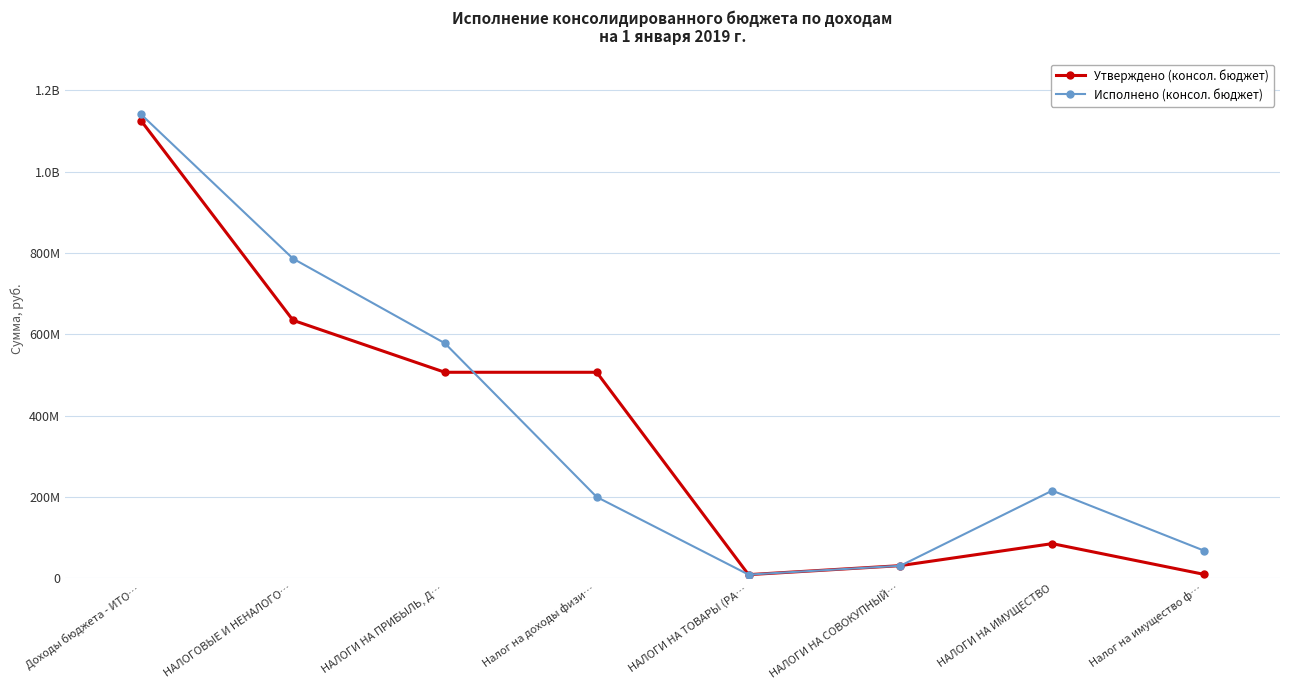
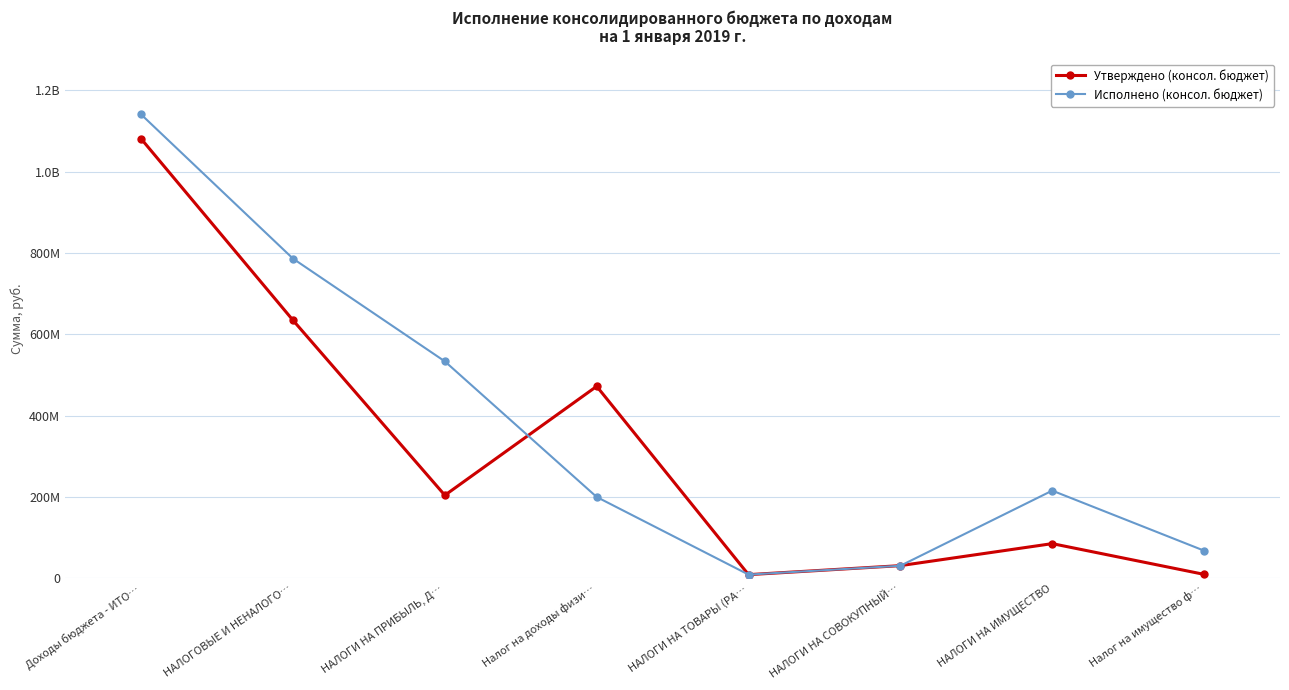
  {
    "Утверждено (консол. бюджет)": {
-     "Доходы бюджета - ИТО…": 1130000000,
+     "Доходы бюджета - ИТО…": 1080000000,
      "НАЛОГОВЫЕ И НЕНАЛОГО…": 630000000,
-     "НАЛОГИ НА ПРИБЫЛЬ, Д…": 510000000,
-     "Налог на доходы физи…": 510000000,
+     "НАЛОГИ НА ПРИБЫЛЬ, Д…": 200000000,
+     "Налог на доходы физи…": 470000000,
      "НАЛОГИ НА ИМУЩЕСТВО": 90000000,
      "Налог на имущество ф…": 10000000
    },
    "Исполнено (консол. бюджет)": {
      "Доходы бюджета - ИТО…": 1140000000,
      "НАЛОГОВЫЕ И НЕНАЛОГО…": 790000000,
-     "НАЛОГИ НА ПРИБЫЛЬ, Д…": 580000000,
+     "НАЛОГИ НА ПРИБЫЛЬ, Д…": 530000000,
      "Налог на доходы физи…": 200000000,
      "НАЛОГИ НА ИМУЩЕСТВО": 220000000,
      "Налог на имущество ф…": 70000000
    }
  }
